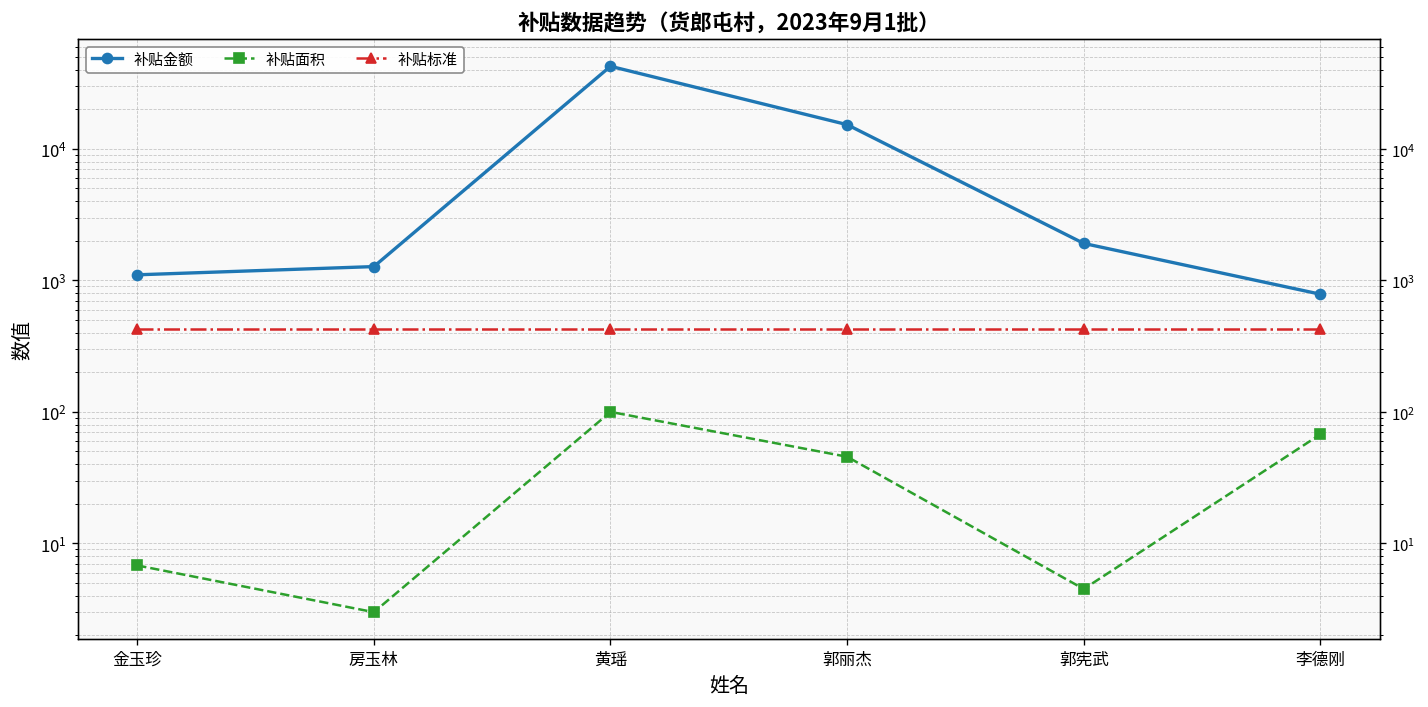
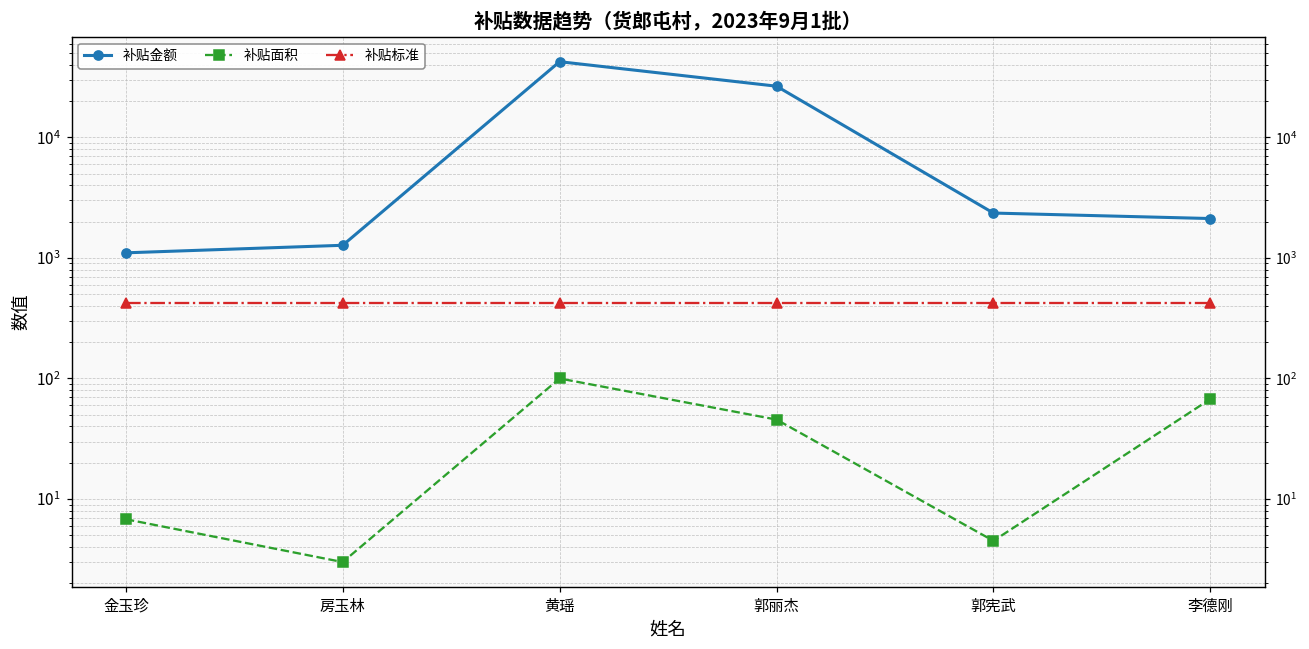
  {
    "补贴金额": {
      "金玉珍": 1100,
      "房玉林": 1300,
      "黄瑶": 42000,
-     "郭丽杰": 15000,
-     "郭宪武": 1900,
-     "李德刚": 800
+     "郭丽杰": 27000,
+     "郭宪武": 2400,
+     "李德刚": 2100
    },
    "补贴面积": {
      "金玉珍": 7,
      "房玉林": 3,
      "黄瑶": 100,
      "郭丽杰": 46,
      "郭宪武": 4.5,
      "李德刚": 70
    },
    "补贴标准": {
      "金玉珍": 420,
      "房玉林": 420,
      "黄瑶": 420,
      "郭丽杰": 420,
      "郭宪武": 420,
      "李德刚": 420
    }
  }
